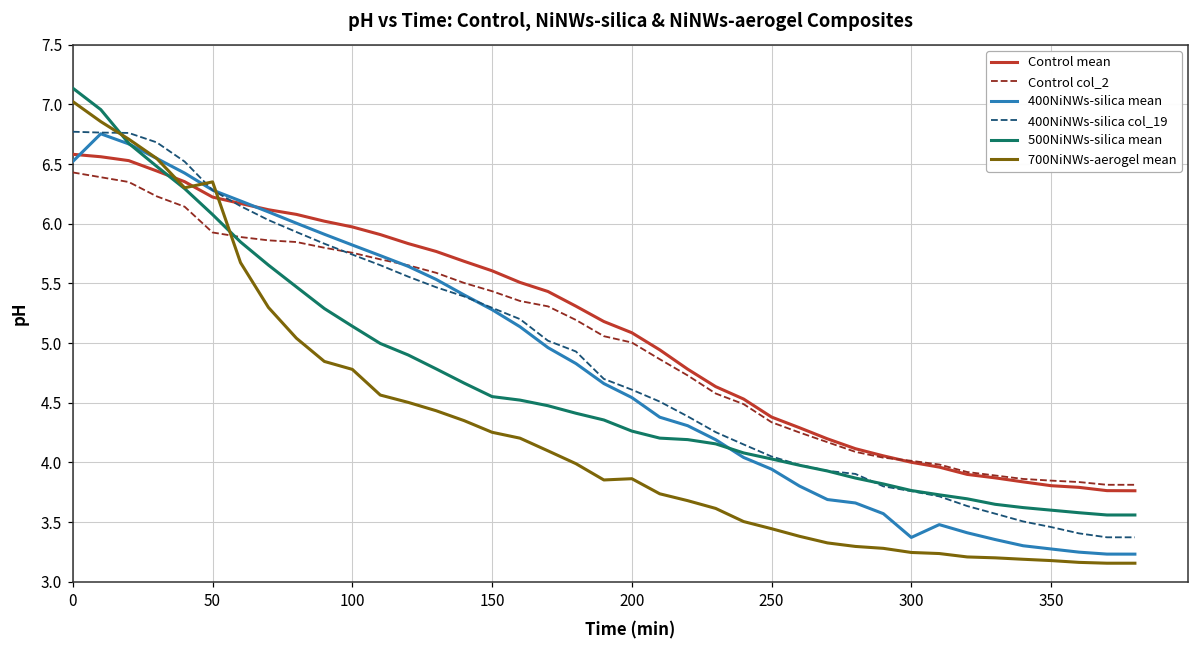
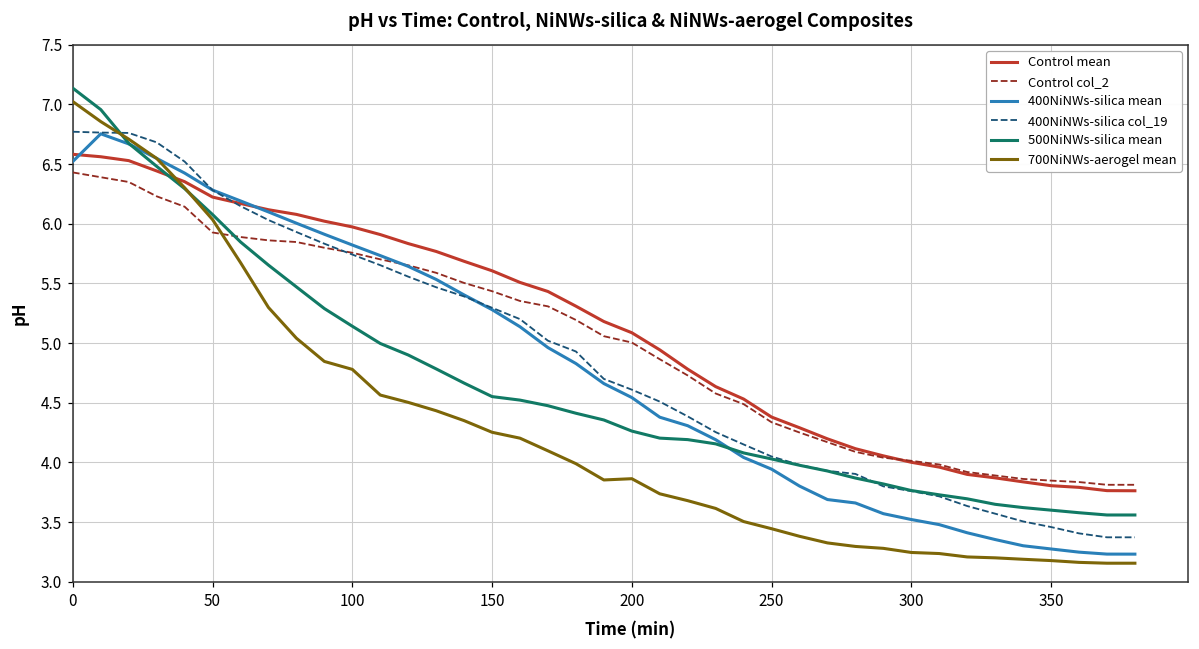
  {
    "400NiNWs-silica mean": {
      "0": 6.52,
      "100": 5.82,
      "200": 4.54,
      "250": 3.94,
-     "300": 3.37,
+     "300": 3.52,
      "350": 3.28
    },
    "700NiNWs-aerogel mean": {
      "0": 7.02,
-     "50": 6.35,
+     "50": 6.04,
      "100": 4.78,
      "150": 4.25,
      "200": 3.86,
      "250": 3.45,
      "300": 3.25,
      "350": 3.18
    }
  }
